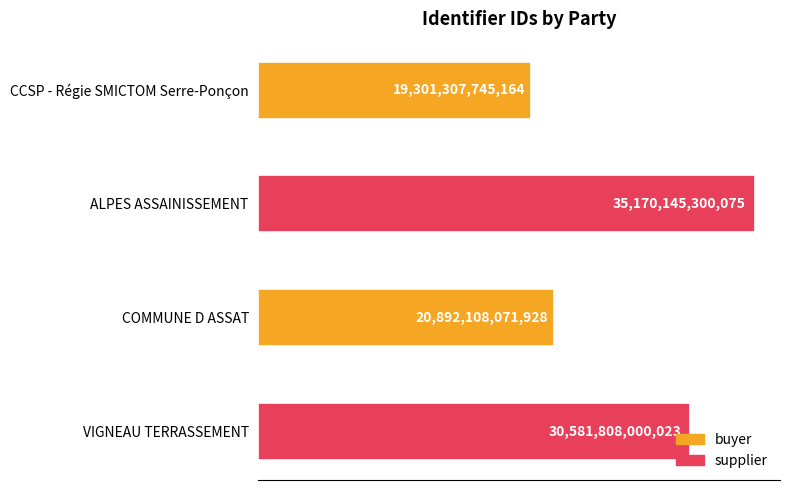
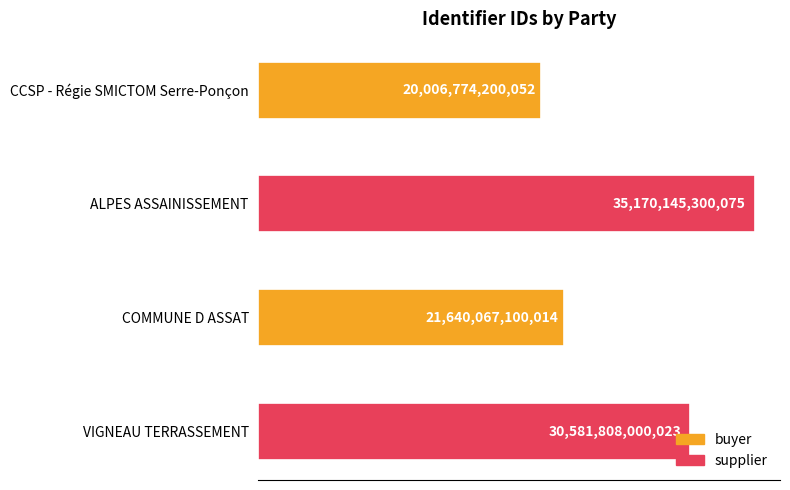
  {
-   "CCSP - Régie SMICTOM Serre-Ponçon": "19,301,307,745,164",
+   "CCSP - Régie SMICTOM Serre-Ponçon": "20,006,774,200,052",
    "ALPES ASSAINISSEMENT": "35,170,145,300,075",
-   "COMMUNE D ASSAT": "20,892,108,071,928",
+   "COMMUNE D ASSAT": "21,640,067,100,014",
    "VIGNEAU TERRASSEMENT": "30,581,808,000,023"
  }
